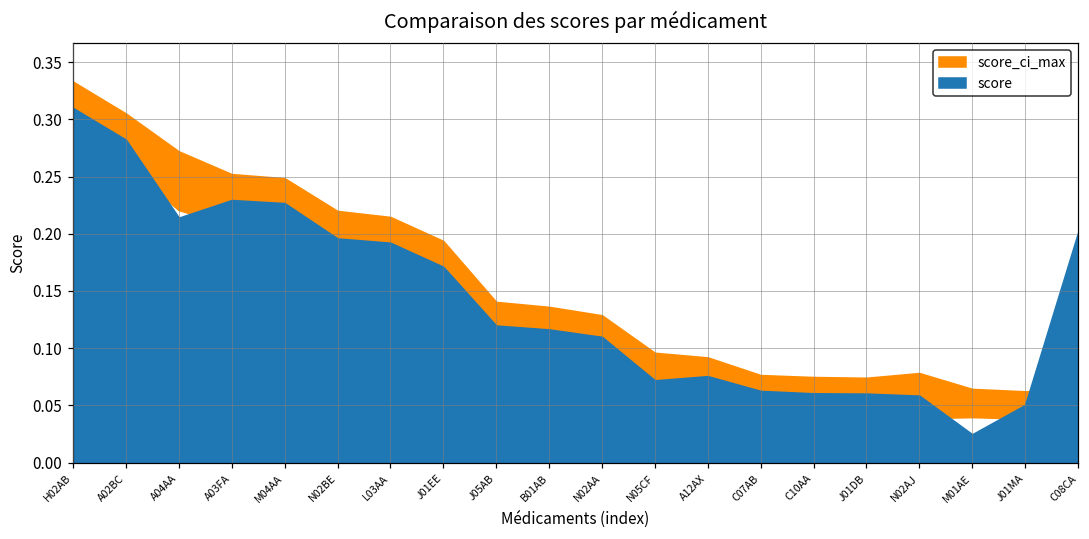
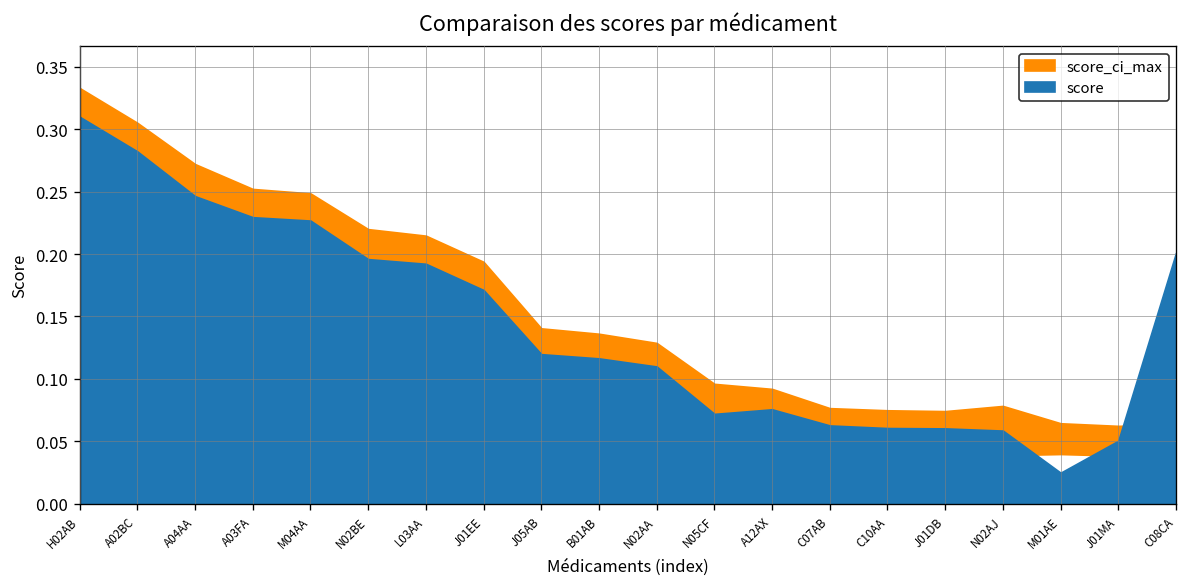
  {
    "score": {
      "H02AB": 0.310,
      "A02BC": 0.282,
-     "A04AA": 0.214,
+     "A04AA": 0.246,
      "A03FA": 0.229,
      "M04AA": 0.227,
      "N02BE": 0.196,
      "L03AA": 0.192,
      "J01EE": 0.171,
      "J05AB": 0.120,
      "B01AB": 0.116,
      "N02AA": 0.110,
      "N05CF": 0.072,
      "A12AX": 0.076,
      "C07AB": 0.063,
      "C10AA": 0.061,
      "J01DB": 0.060,
      "N02AJ": 0.059,
      "M01AE": 0.025,
      "J01MA": 0.050,
      "C08CA": 0.201
    }
  }
